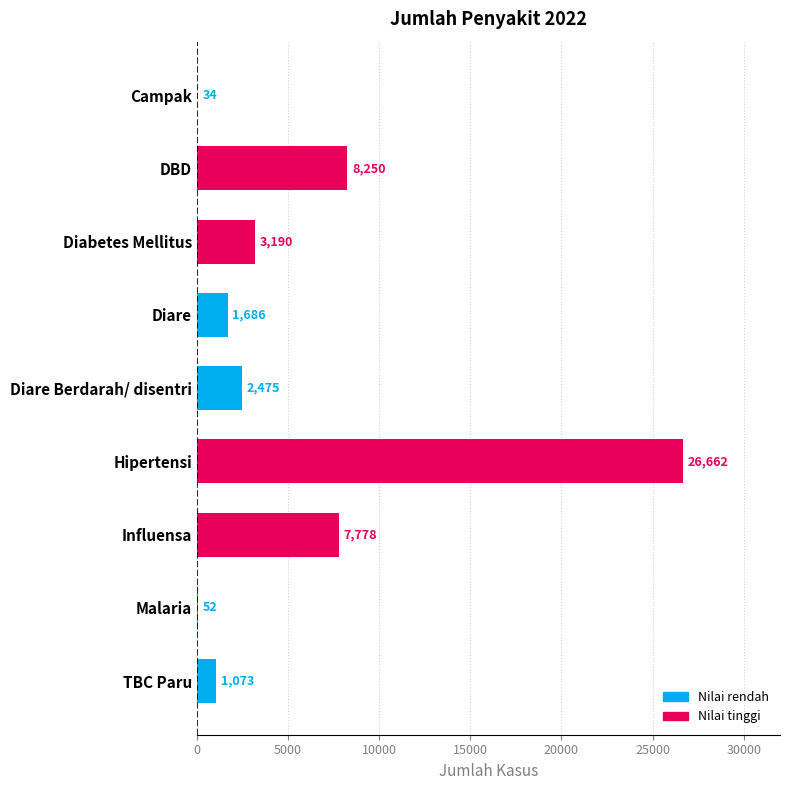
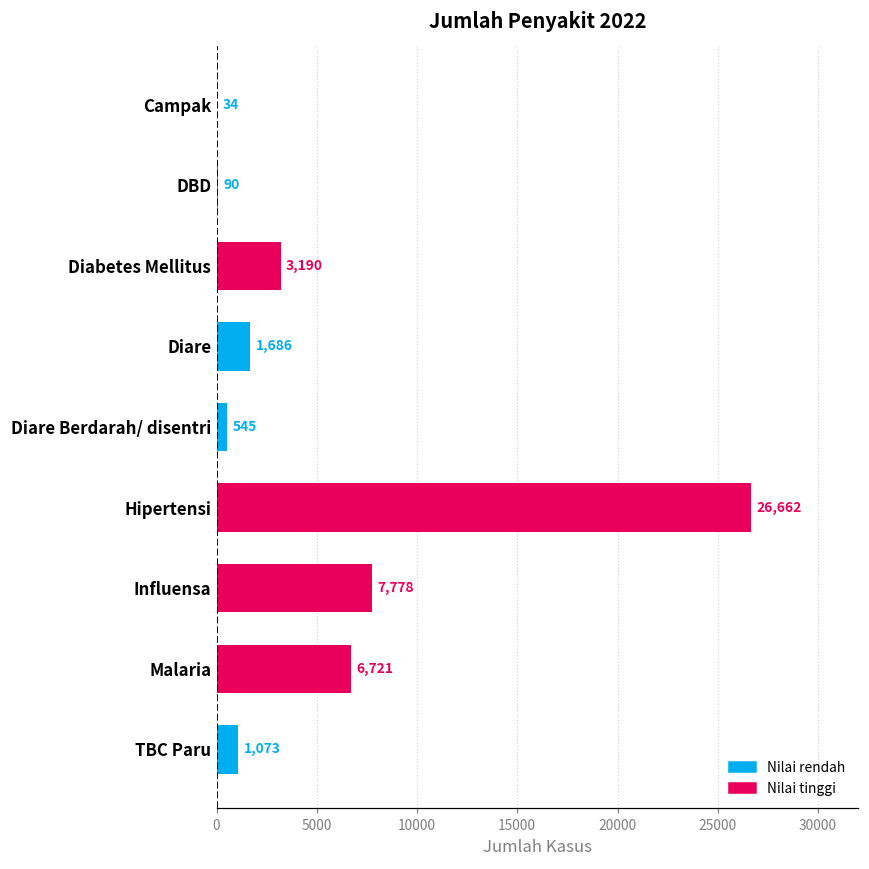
  {
    "Campak": "34",
-   "DBD": "8,250",
+   "DBD": "90",
    "Diabetes Mellitus": "3,190",
    "Diare": "1,686",
-   "Diare Berdarah/ disentri": "2,475",
+   "Diare Berdarah/ disentri": "545",
    "Hipertensi": "26,662",
    "Influensa": "7,778",
-   "Malaria": "52",
+   "Malaria": "6,721",
    "TBC Paru": "1,073"
  }
